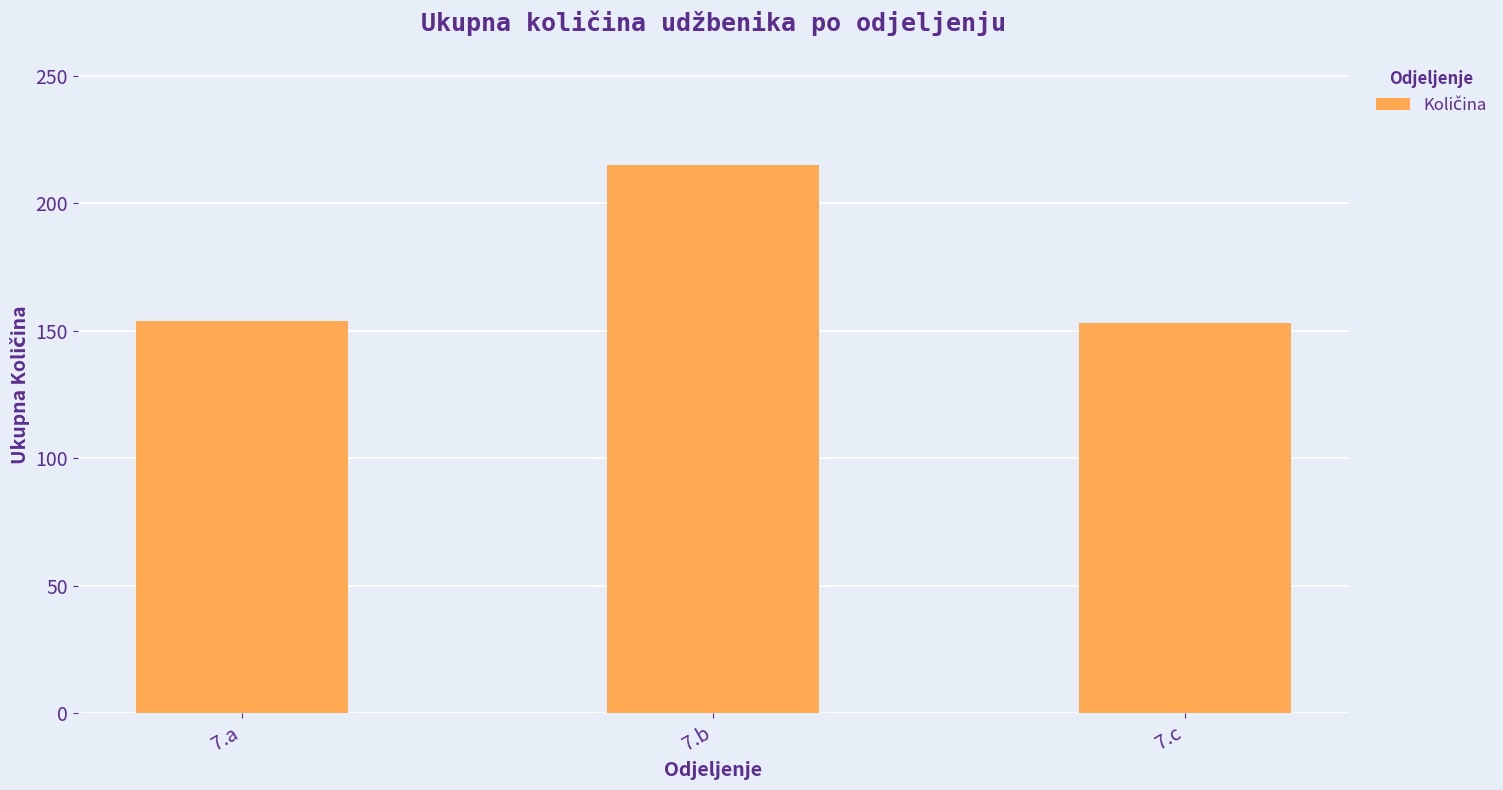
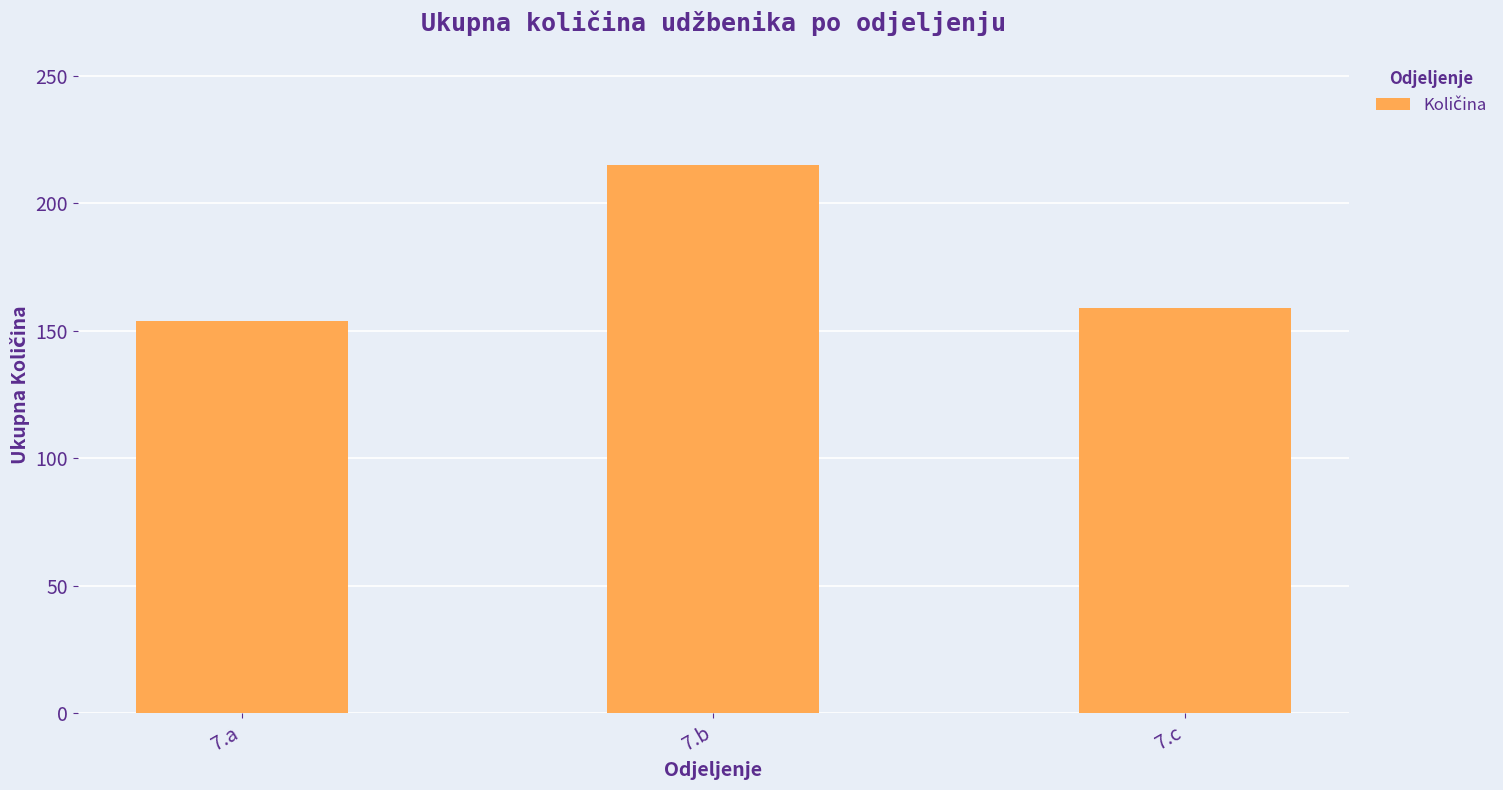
  {
    "7.a": 154,
    "7.b": 215,
-   "7.c": 153
+   "7.c": 159
  }
